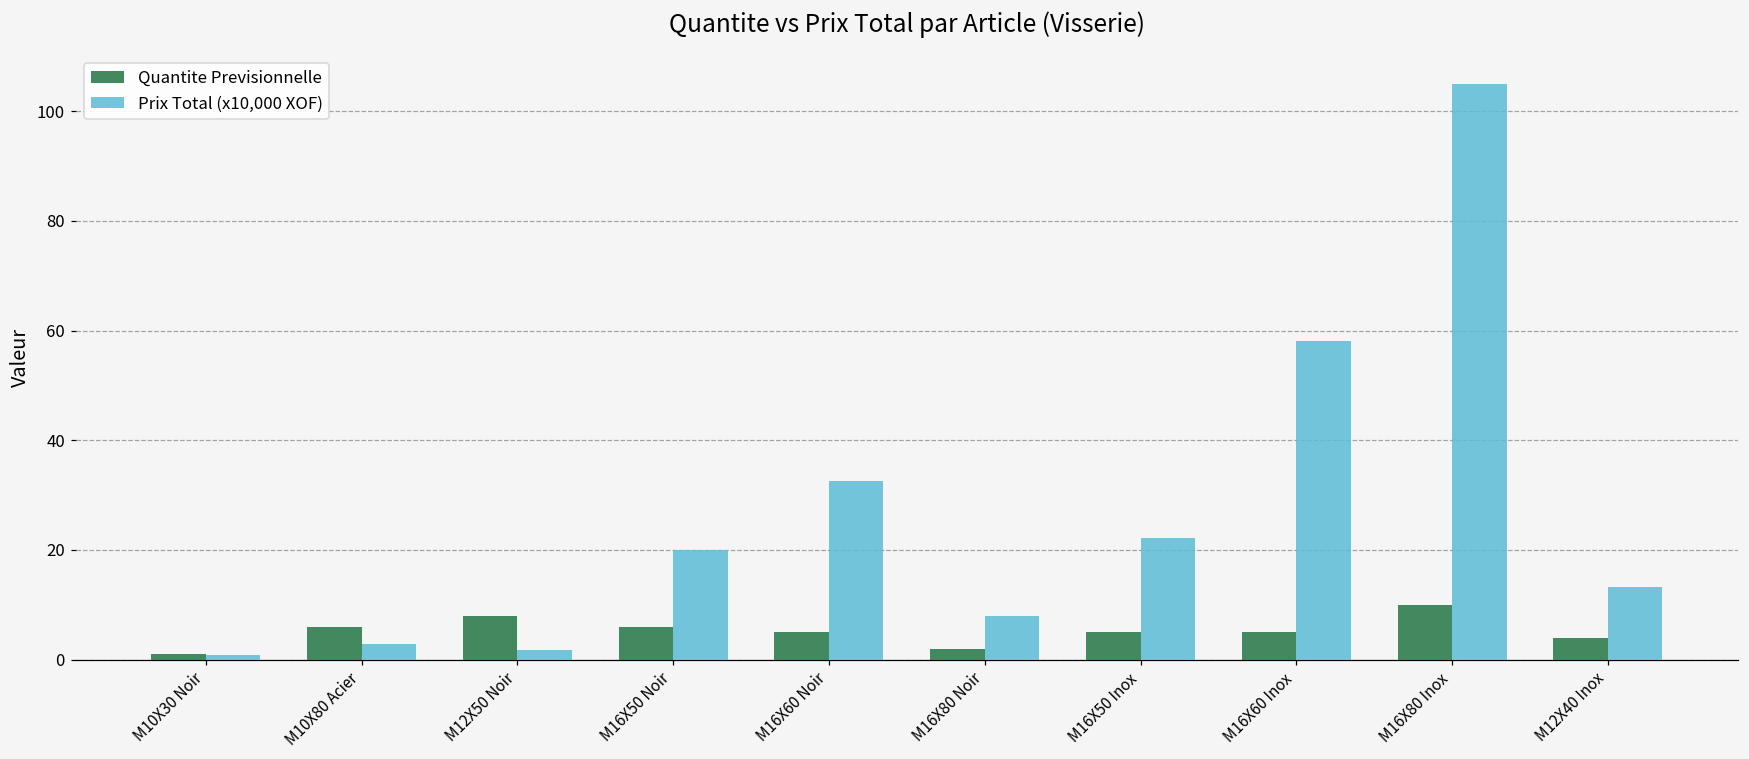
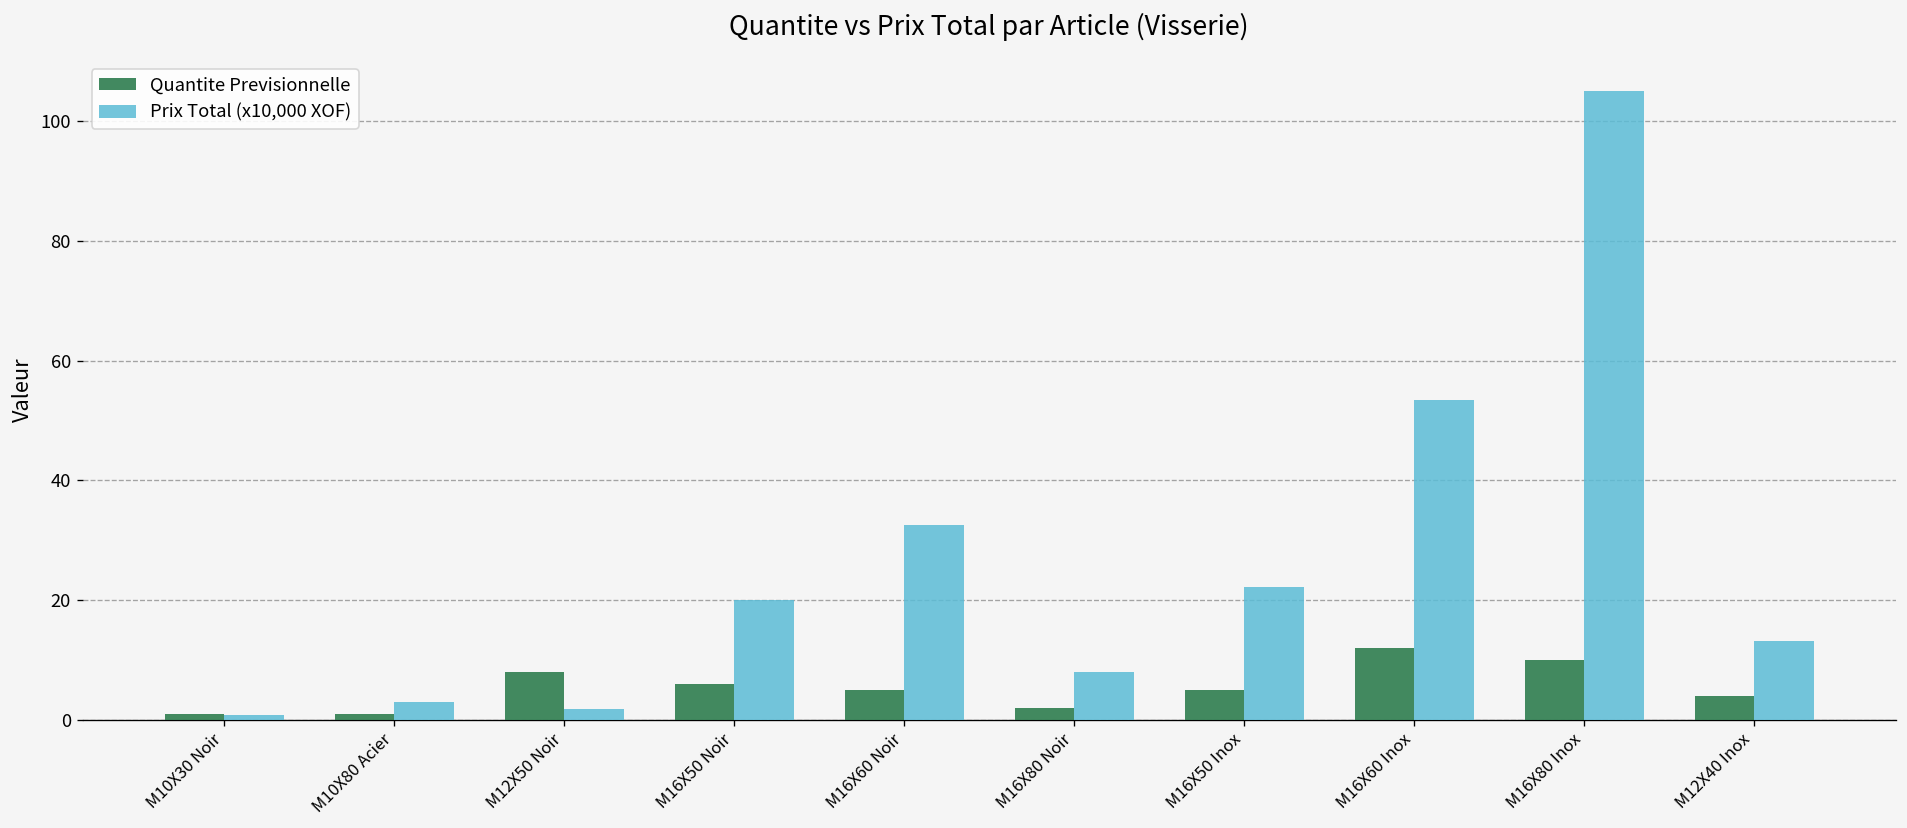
  {
    "Quantite Previsionnelle": {
      "M10X30 Noir": 1,
-     "M10X80 Acier": 6,
+     "M10X80 Acier": 1,
      "M12X50 Noir": 8,
      "M16X50 Noir": 6,
      "M16X60 Noir": 5,
      "M16X80 Noir": 2,
      "M16X50 Inox": 5,
-     "M16X60 Inox": 5,
+     "M16X60 Inox": 12,
      "M16X80 Inox": 10,
      "M12X40 Inox": 4
    },
    "Prix Total (x10,000 XOF)": {
      "M10X30 Noir": 1,
      "M10X80 Acier": 3,
      "M12X50 Noir": 2,
      "M16X50 Noir": 20,
      "M16X60 Noir": 33,
      "M16X80 Noir": 8,
      "M16X50 Inox": 22,
-     "M16X60 Inox": 58,
+     "M16X60 Inox": 53,
      "M16X80 Inox": 105,
      "M12X40 Inox": 13
    }
  }
